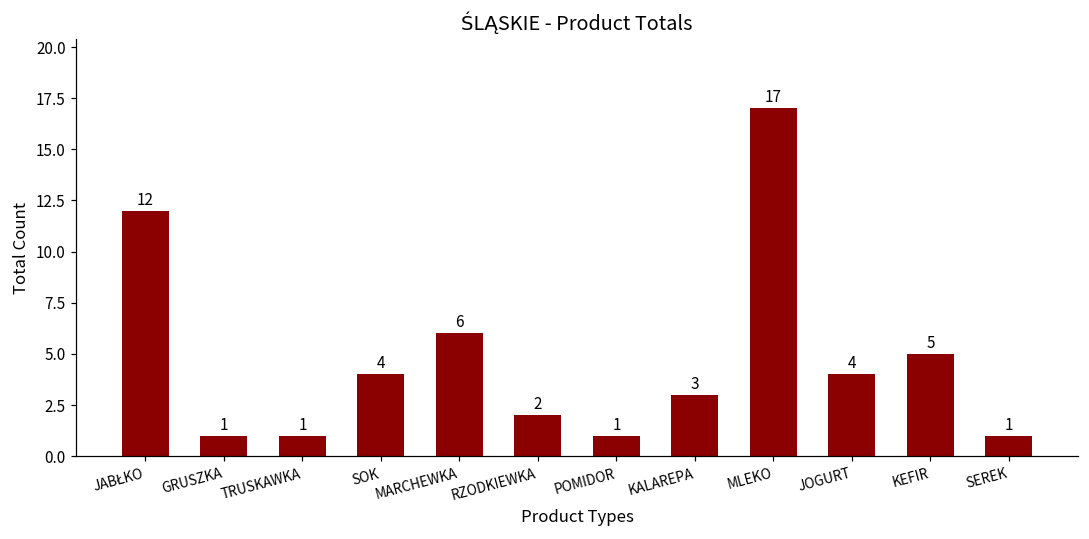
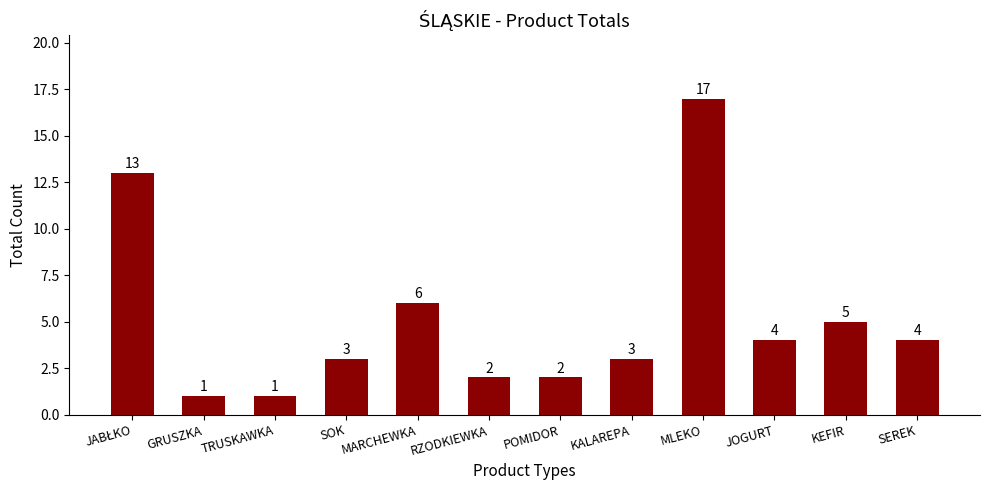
  {
-   "JABŁKO": 12,
+   "JABŁKO": 13,
    "GRUSZKA": 1,
    "TRUSKAWKA": 1,
-   "SOK": 4,
+   "SOK": 3,
    "MARCHEWKA": 6,
    "RZODKIEWKA": 2,
-   "POMIDOR": 1,
+   "POMIDOR": 2,
    "KALAREPA": 3,
    "MLEKO": 17,
    "JOGURT": 4,
    "KEFIR": 5,
-   "SEREK": 1
+   "SEREK": 4
  }
